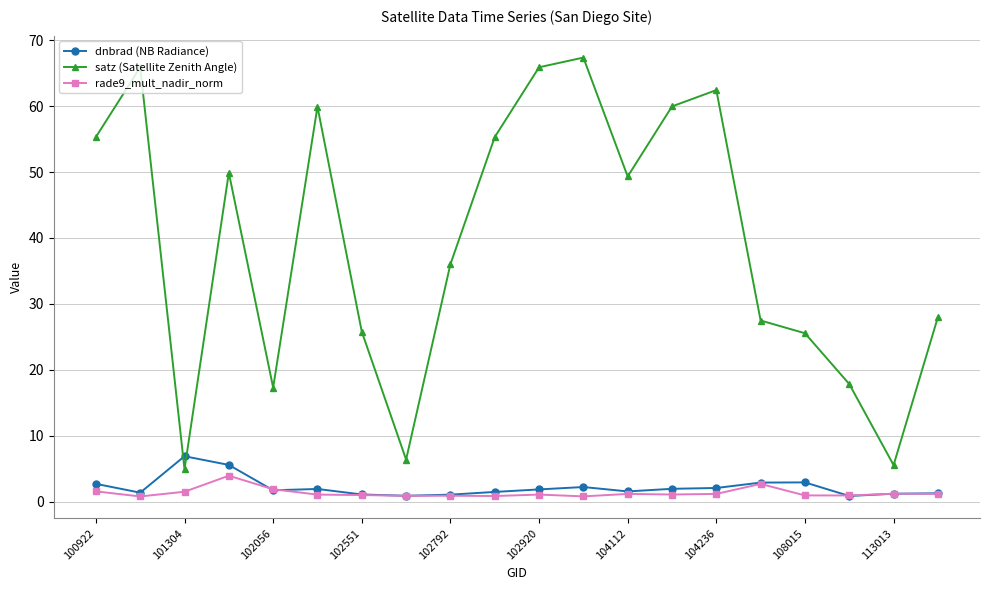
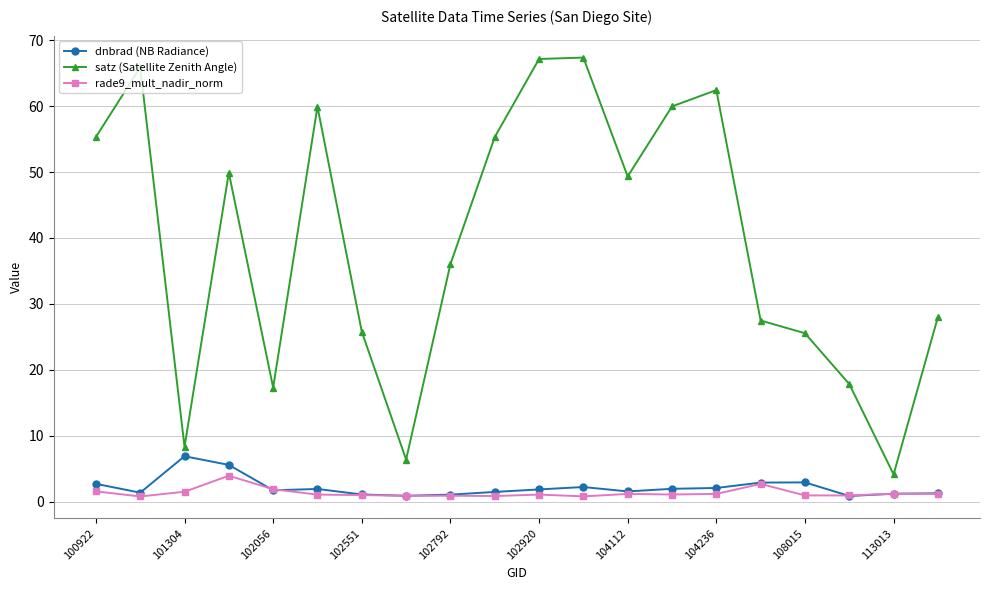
  {
    "dnbrad (NB Radiance)": {
      "100922": 3,
      "101304": 7,
      "102920": 2,
      "104236": 2,
      "108015": 3
    },
    "satz (Satellite Zenith Angle)": {
      "100922": 55,
-     "101304": 5,
+     "101304": 8,
      "102056": 17,
      "102551": 26,
      "102792": 36,
-     "102920": 66,
+     "102920": 67,
      "104112": 49,
      "104236": 62,
      "108015": 26,
-     "113013": 6
+     "113013": 4
    },
    "rade9_mult_nadir_norm": {
      "100922": 2,
      "101304": 2,
      "102920": 1,
      "104236": 1,
      "108015": 1
    }
  }
